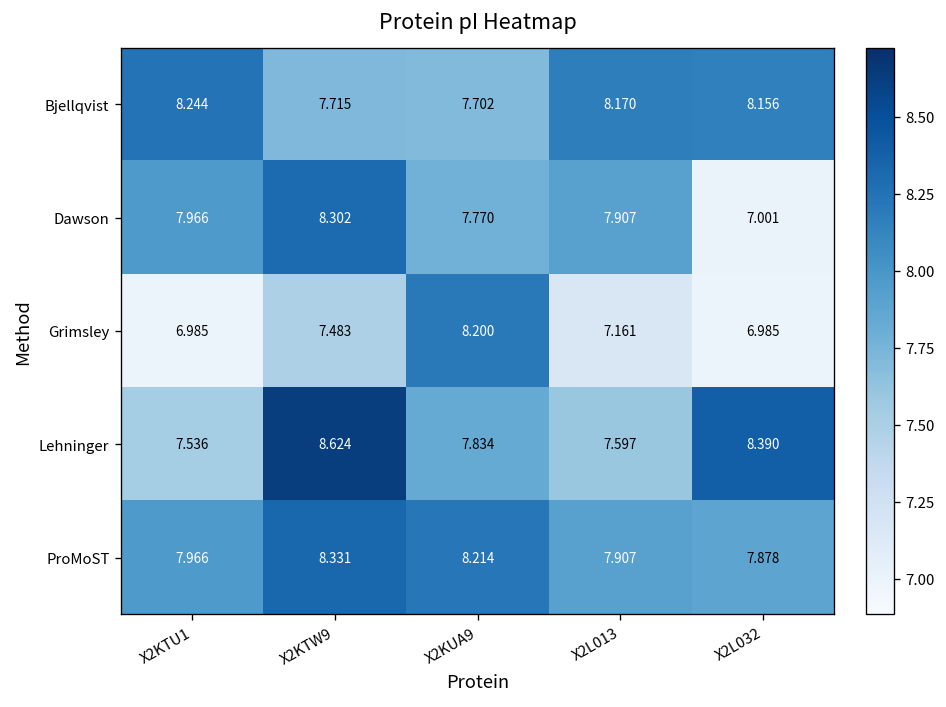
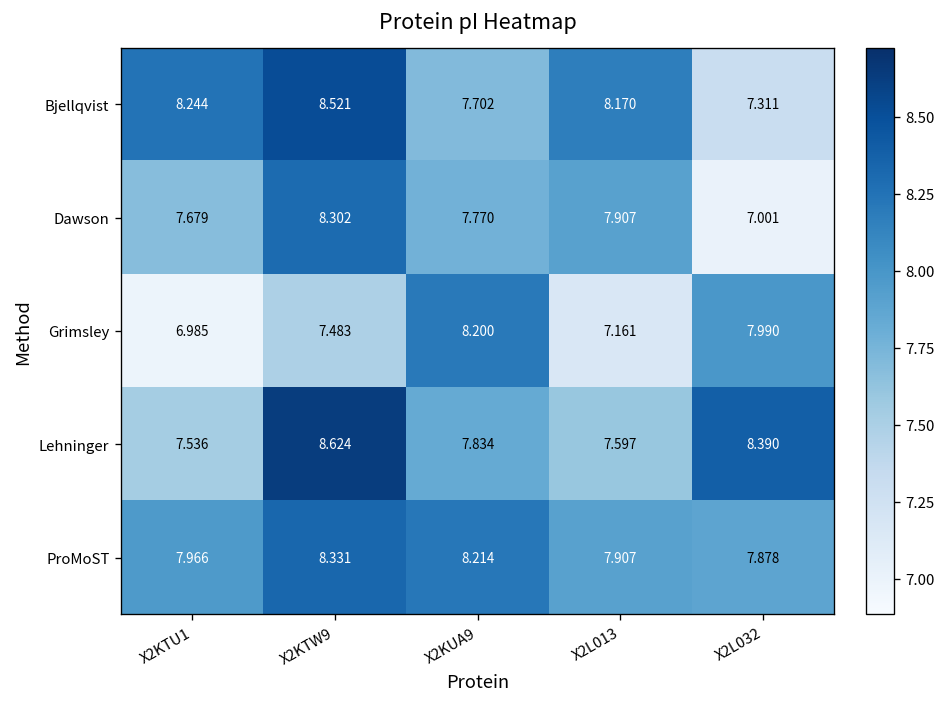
  {
    "Bjellqvist": {
      "X2KTU1": 8.244,
-     "X2KTW9": 7.715,
+     "X2KTW9": 8.521,
      "X2KUA9": 7.702,
      "X2L013": 8.170,
-     "X2L032": 8.156
+     "X2L032": 7.311
    },
    "Dawson": {
-     "X2KTU1": 7.966,
+     "X2KTU1": 7.679,
      "X2KTW9": 8.302,
      "X2KUA9": 7.770,
      "X2L013": 7.907,
      "X2L032": 7.001
    },
    "Grimsley": {
      "X2KTU1": 6.985,
      "X2KTW9": 7.483,
      "X2KUA9": 8.200,
      "X2L013": 7.161,
-     "X2L032": 6.985
+     "X2L032": 7.990
    },
    "Lehninger": {
      "X2KTU1": 7.536,
      "X2KTW9": 8.624,
      "X2KUA9": 7.834,
      "X2L013": 7.597,
      "X2L032": 8.390
    },
    "ProMoST": {
      "X2KTU1": 7.966,
      "X2KTW9": 8.331,
      "X2KUA9": 8.214,
      "X2L013": 7.907,
      "X2L032": 7.878
    }
  }
